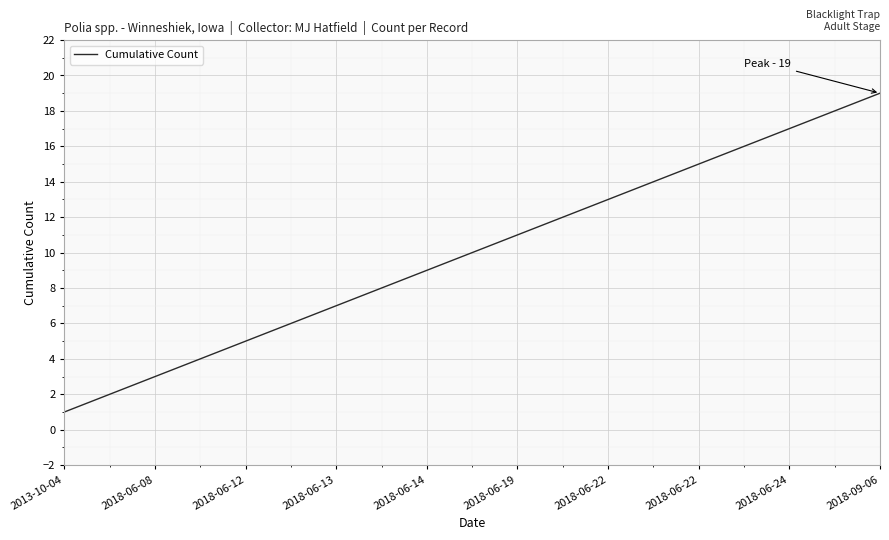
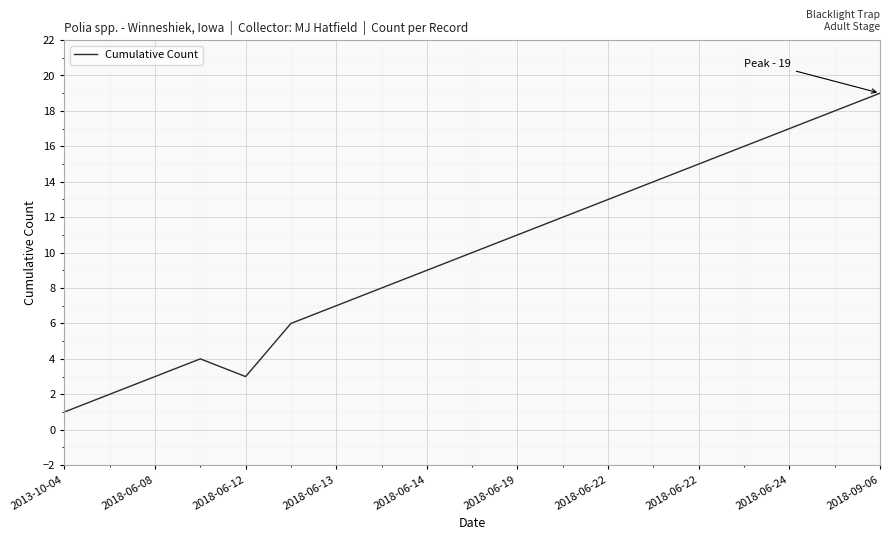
  {
    "2013-10-04": 1,
-   "2018-06-12": 5
+   "2018-06-12": 3
  }
